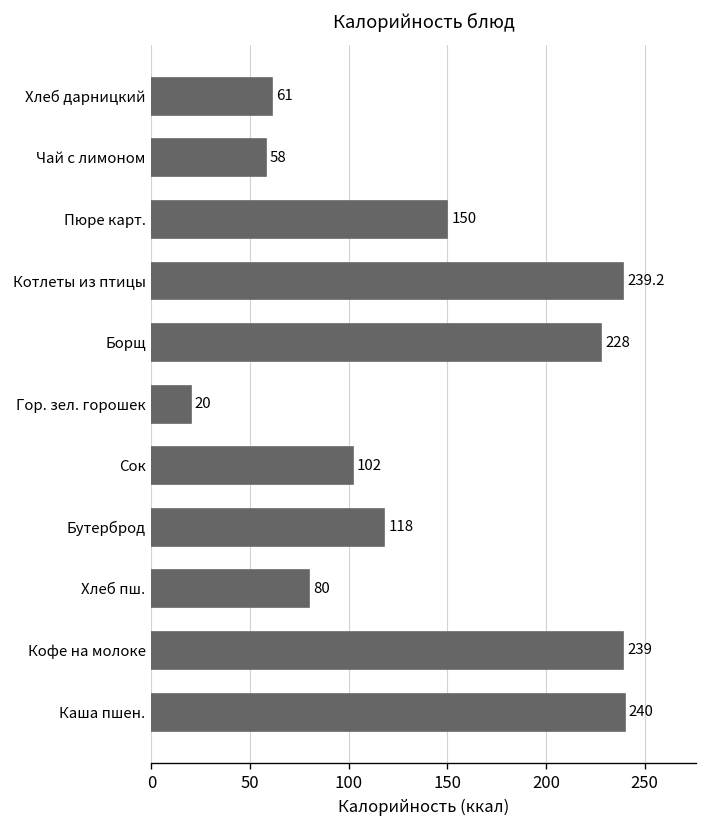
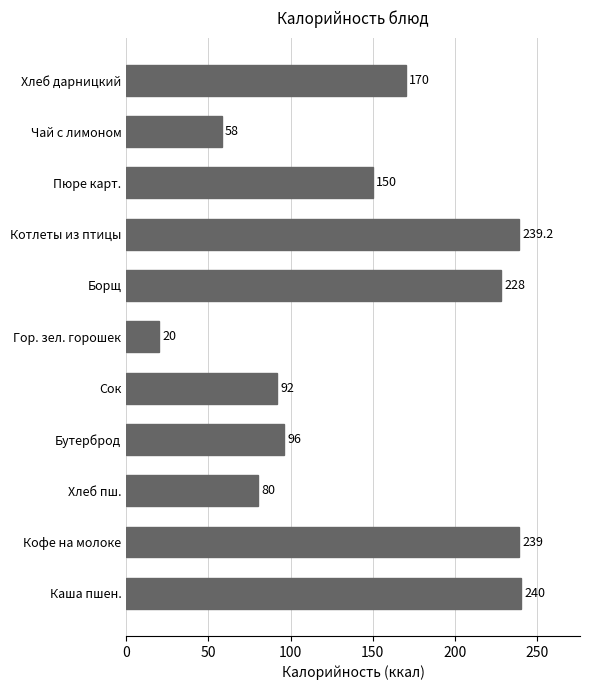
  {
-   "Хлеб дарницкий": 61,
+   "Хлеб дарницкий": 170,
    "Чай с лимоном": 58,
    "Пюре карт.": 150,
    "Котлеты из птицы": 239.2,
    "Борщ": 228,
    "Гор. зел. горошек": 20,
-   "Сок": 102,
-   "Бутерброд": 118,
+   "Сок": 92,
+   "Бутерброд": 96,
    "Хлеб пш.": 80,
    "Кофе на молоке": 239,
    "Каша пшен.": 240
  }
